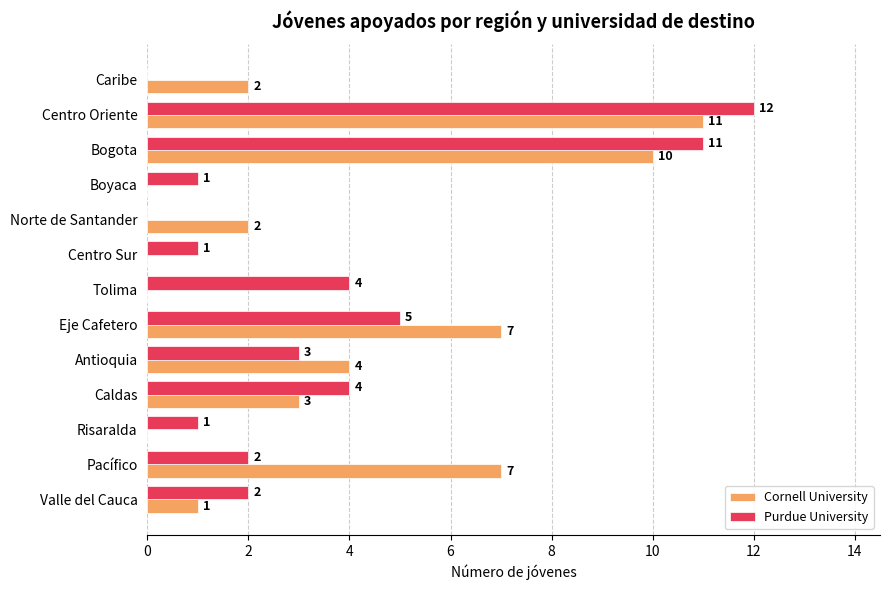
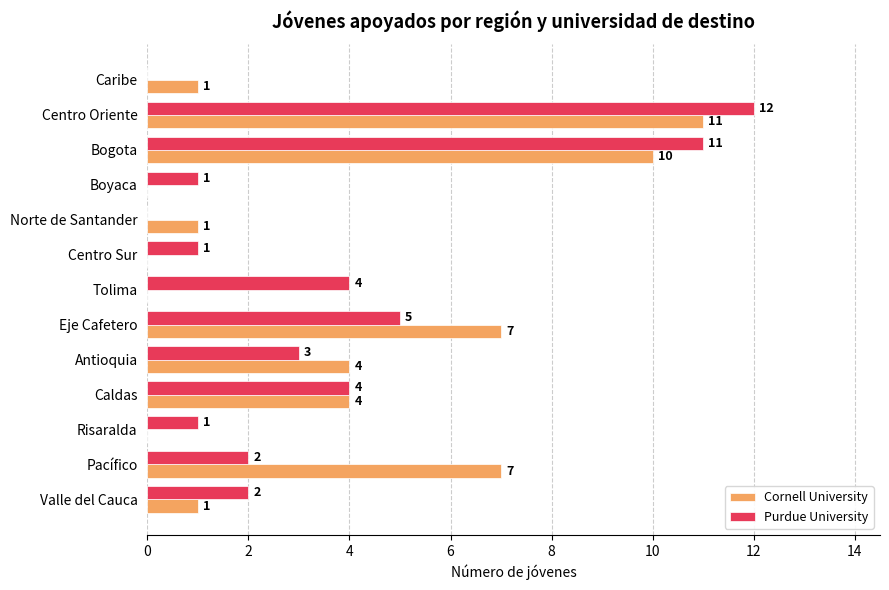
  {
    "Cornell University": {
-     "Caribe": 2,
+     "Caribe": 1,
      "Centro Oriente": 11,
      "Bogota": 10,
-     "Norte de Santander": 2,
+     "Norte de Santander": 1,
      "Eje Cafetero": 7,
      "Antioquia": 4,
-     "Caldas": 3,
+     "Caldas": 4,
      "Pacífico": 7,
      "Valle del Cauca": 1
    },
    "Purdue University": {
      "Centro Oriente": 12,
      "Bogota": 11,
      "Boyaca": 1,
      "Centro Sur": 1,
      "Tolima": 4,
      "Eje Cafetero": 5,
      "Antioquia": 3,
      "Caldas": 4,
      "Risaralda": 1,
      "Pacífico": 2,
      "Valle del Cauca": 2
    }
  }
